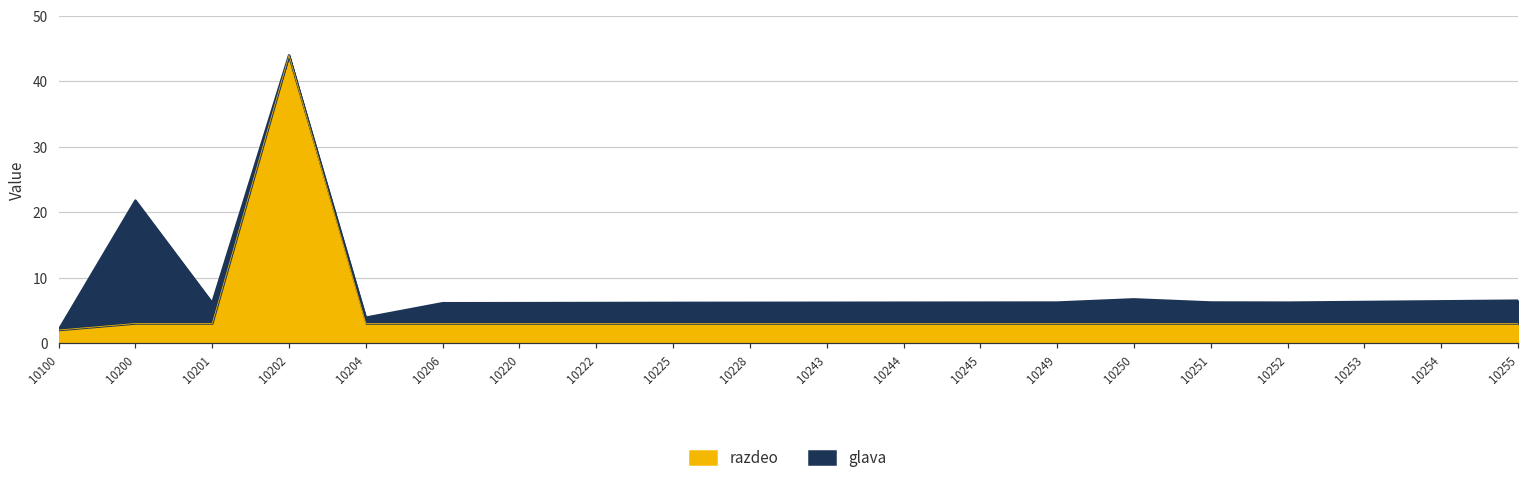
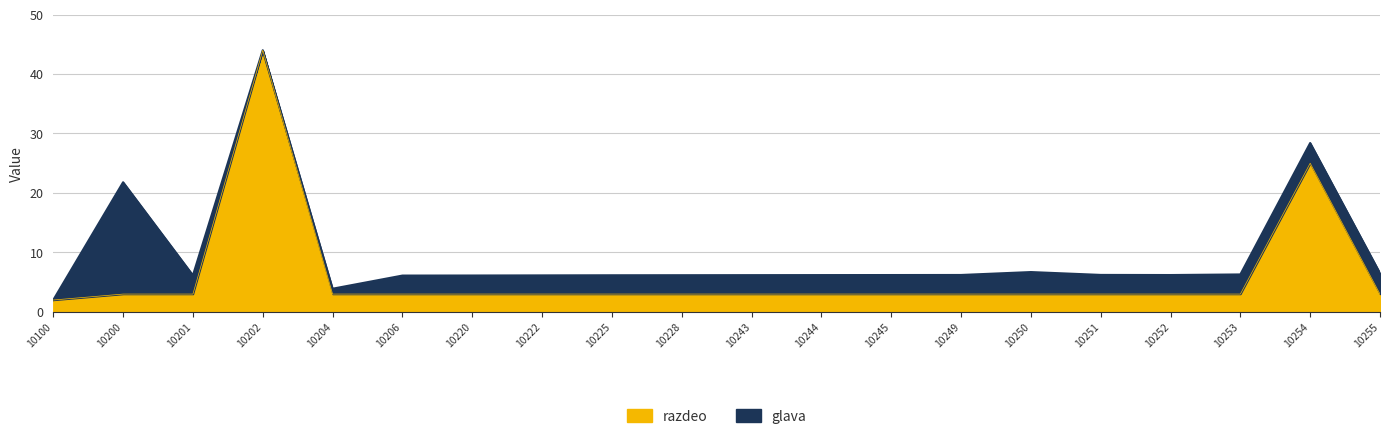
  {
    "razdeo": {
      "10200": 3,
      "10201": 3,
      "10204": 3,
      "10206": 3,
      "10220": 3,
      "10222": 3,
      "10225": 3,
      "10228": 3,
      "10243": 3,
      "10244": 3,
      "10245": 3,
      "10249": 3,
      "10250": 3,
      "10251": 3,
      "10252": 3,
      "10253": 3,
-     "10254": 3,
+     "10254": 25,
      "10255": 3
    },
    "glava": {
      "10200": 19,
      "10201": 3,
      "10204": 1,
      "10206": 3,
      "10220": 3,
      "10222": 3,
      "10225": 3,
      "10228": 3,
      "10243": 3,
      "10244": 3,
      "10245": 3,
      "10249": 3,
      "10250": 4,
      "10251": 3,
      "10252": 3,
      "10253": 3,
      "10254": 3,
      "10255": 4
    }
  }
